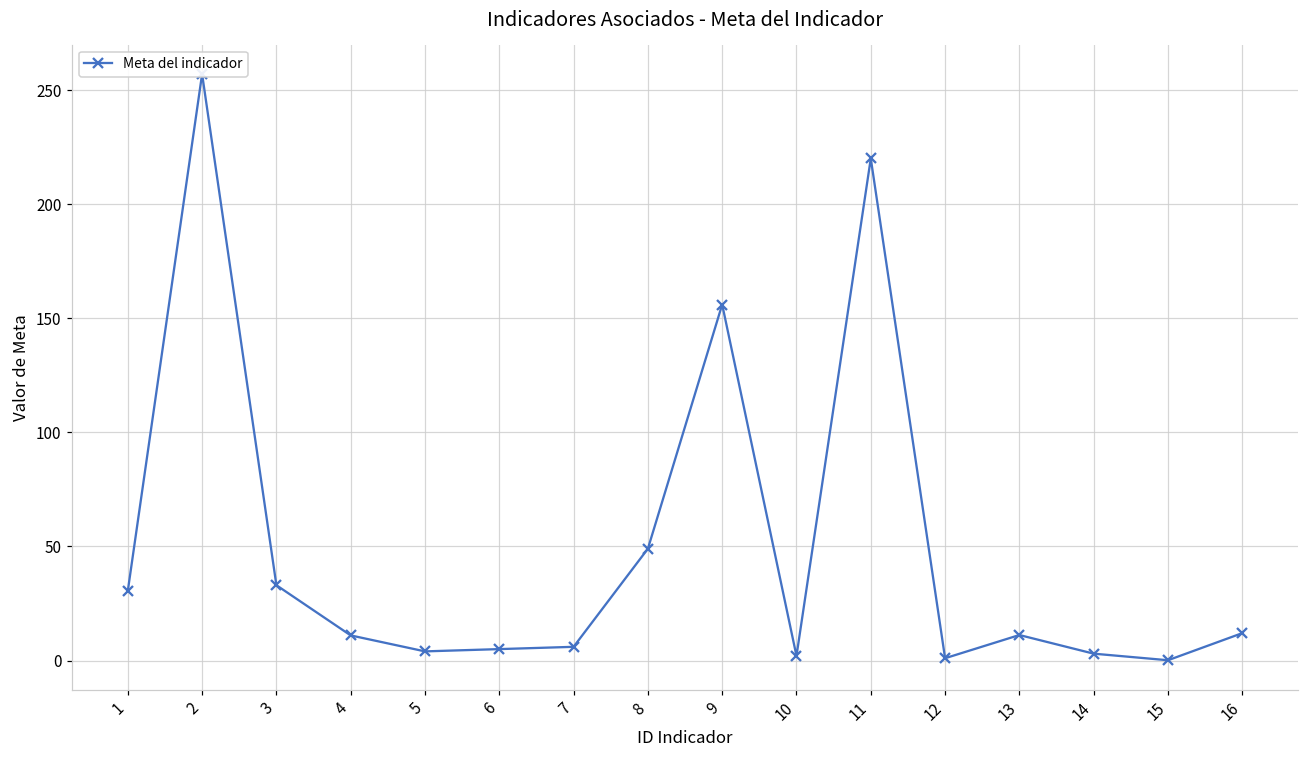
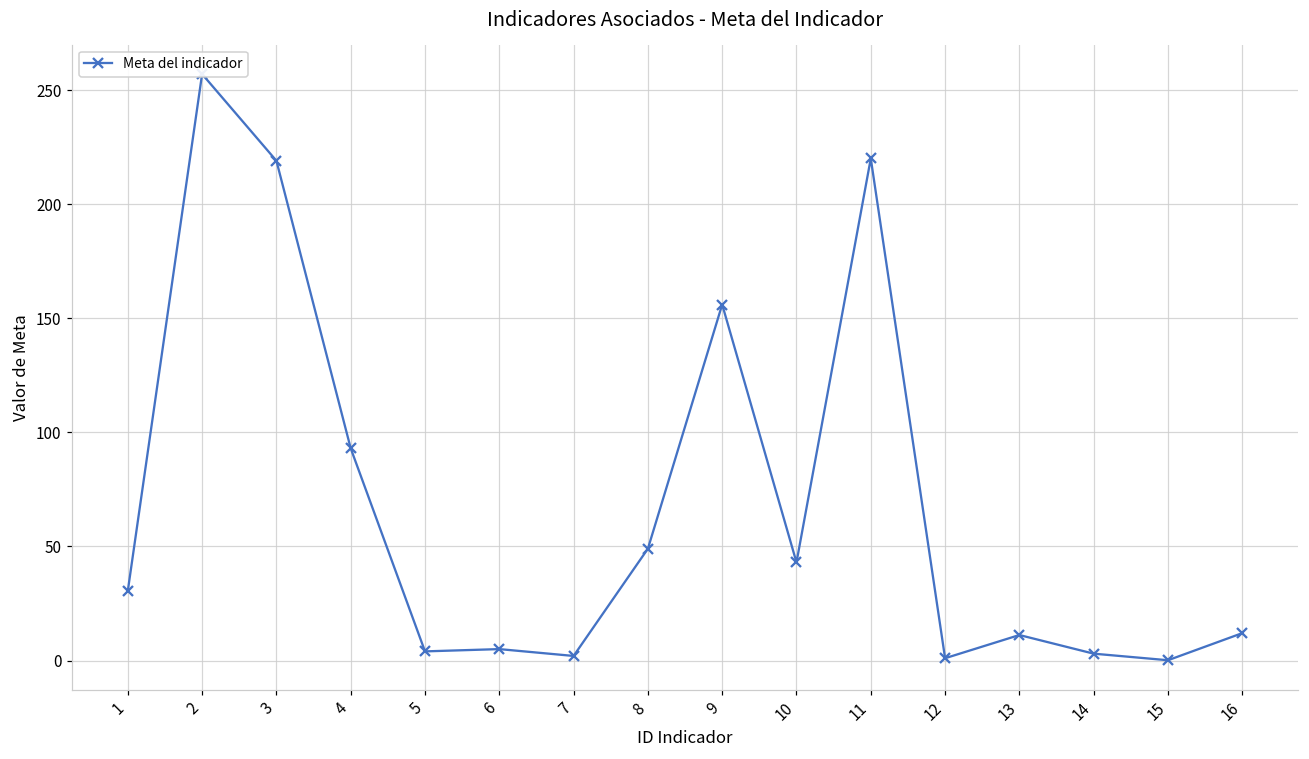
  {
    "1": 31,
-   "3": 33,
-   "4": 11,
+   "3": 219,
+   "4": 93,
    "5": 4,
    "6": 5,
-   "7": 6,
+   "7": 2,
    "8": 49,
    "9": 156,
-   "10": 2,
+   "10": 43,
    "11": 220,
    "12": 1,
    "13": 11,
    "14": 3,
    "15": 0,
    "16": 12
  }
